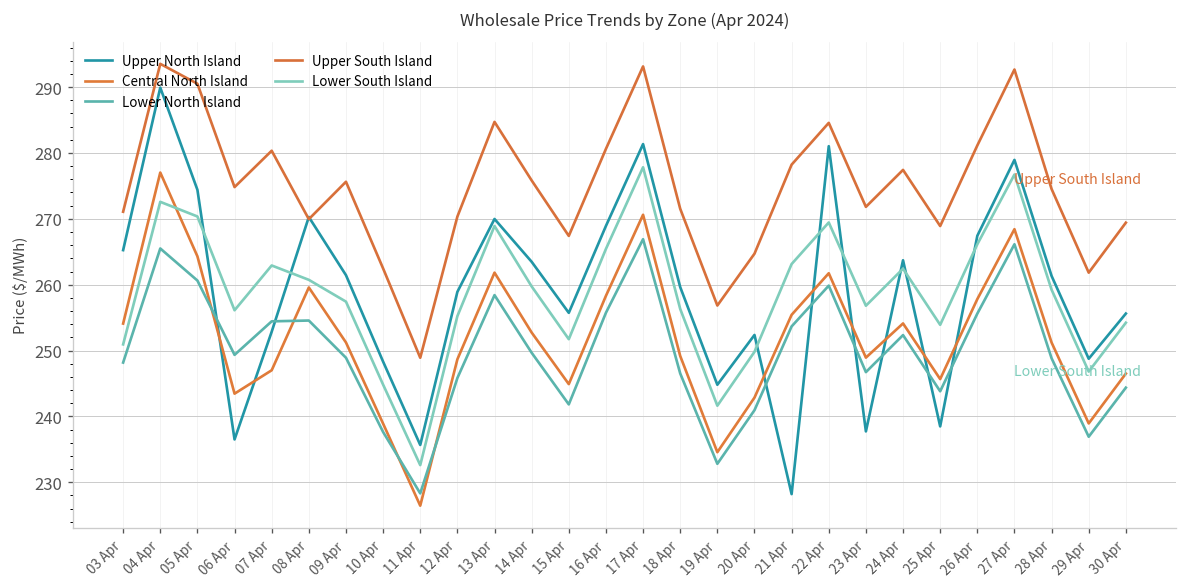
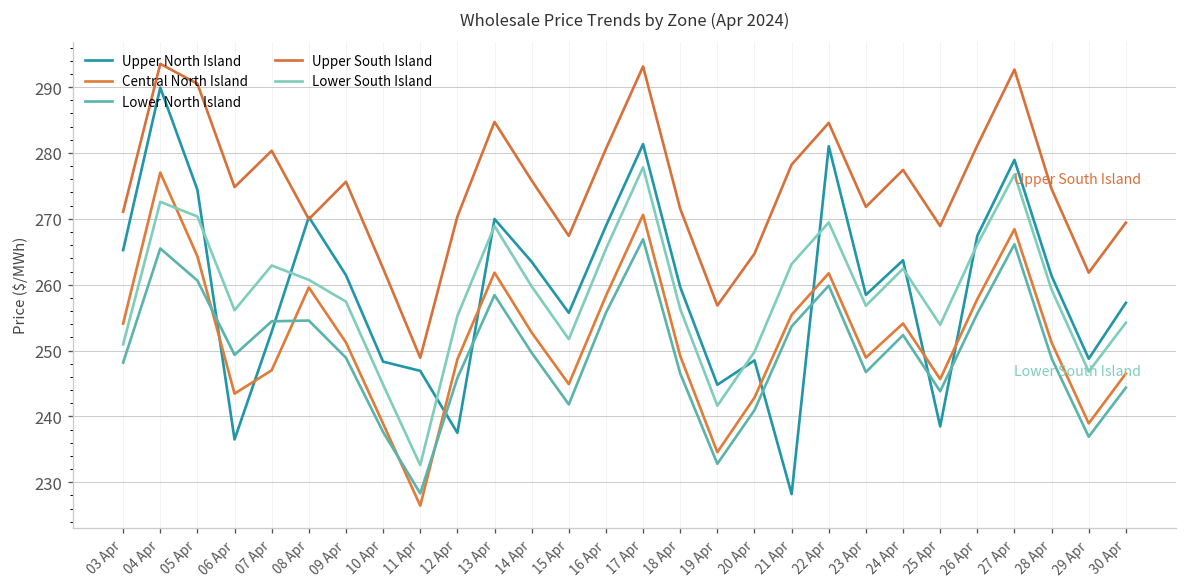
  {
    "Upper North Island": {
      "03 Apr": 265,
      "04 Apr": 290,
      "05 Apr": 274,
      "06 Apr": 237,
      "07 Apr": 253,
      "09 Apr": 261,
      "10 Apr": 248,
-     "11 Apr": 236,
-     "12 Apr": 259,
+     "11 Apr": 247,
+     "12 Apr": 238,
      "13 Apr": 270,
      "14 Apr": 263,
      "15 Apr": 256,
      "16 Apr": 269,
      "17 Apr": 281,
      "18 Apr": 260,
      "19 Apr": 245,
-     "20 Apr": 252,
+     "20 Apr": 249,
      "21 Apr": 228,
      "22 Apr": 281,
-     "23 Apr": 238,
+     "23 Apr": 258,
      "24 Apr": 264,
      "25 Apr": 238,
      "26 Apr": 267,
      "27 Apr": 279,
      "28 Apr": 261,
      "29 Apr": 249,
-     "30 Apr": 256
+     "30 Apr": 257
    }
  }
